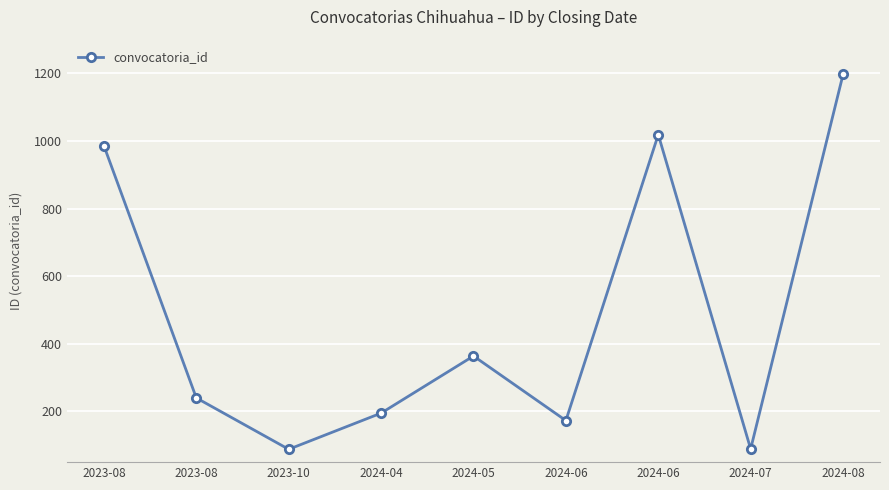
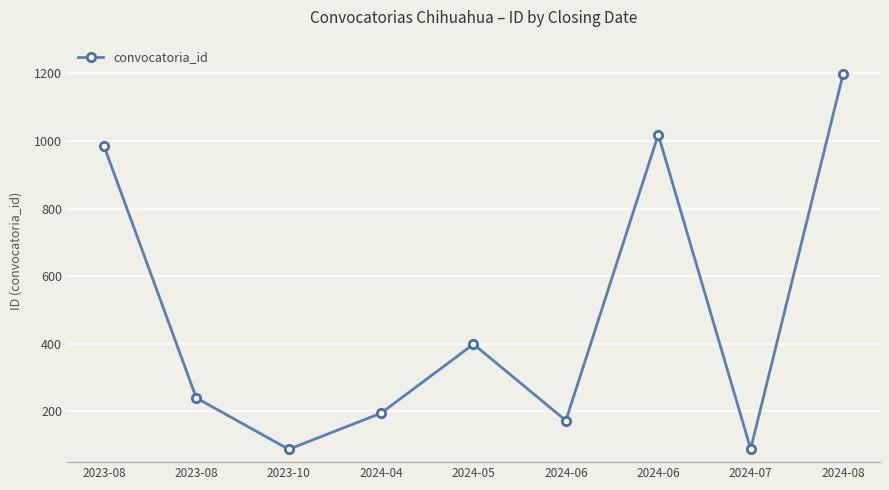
  {
    "2023-10": 90,
    "2024-04": 200,
-   "2024-05": 360,
+   "2024-05": 400,
    "2024-07": 90,
    "2024-08": 1200
  }
